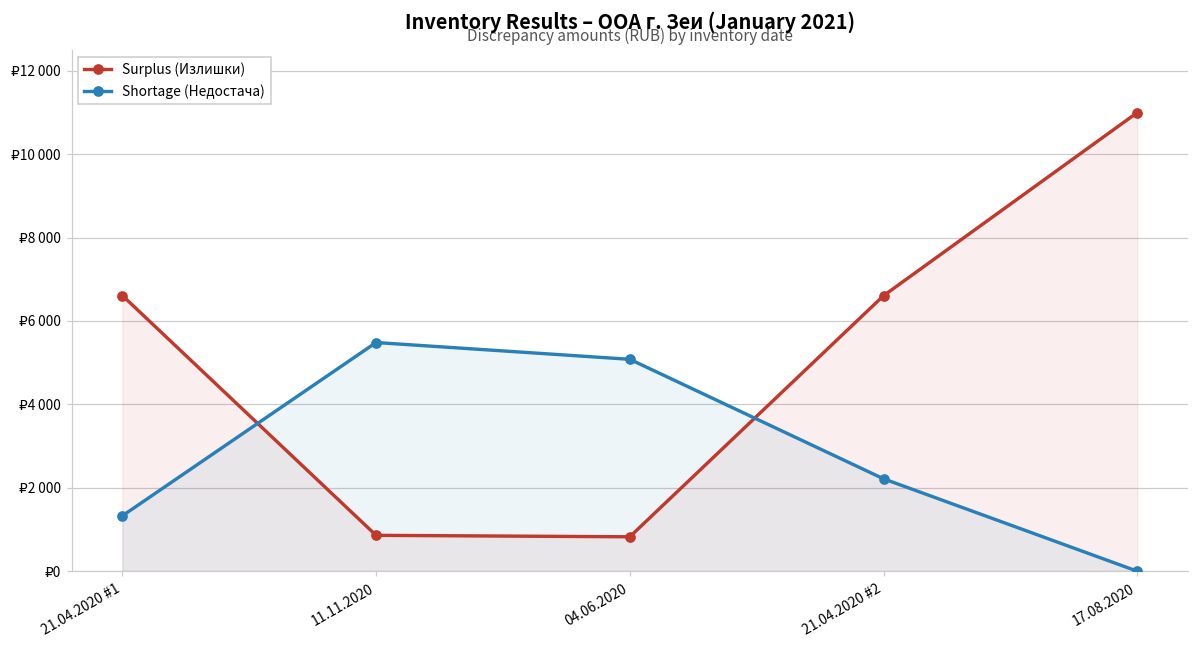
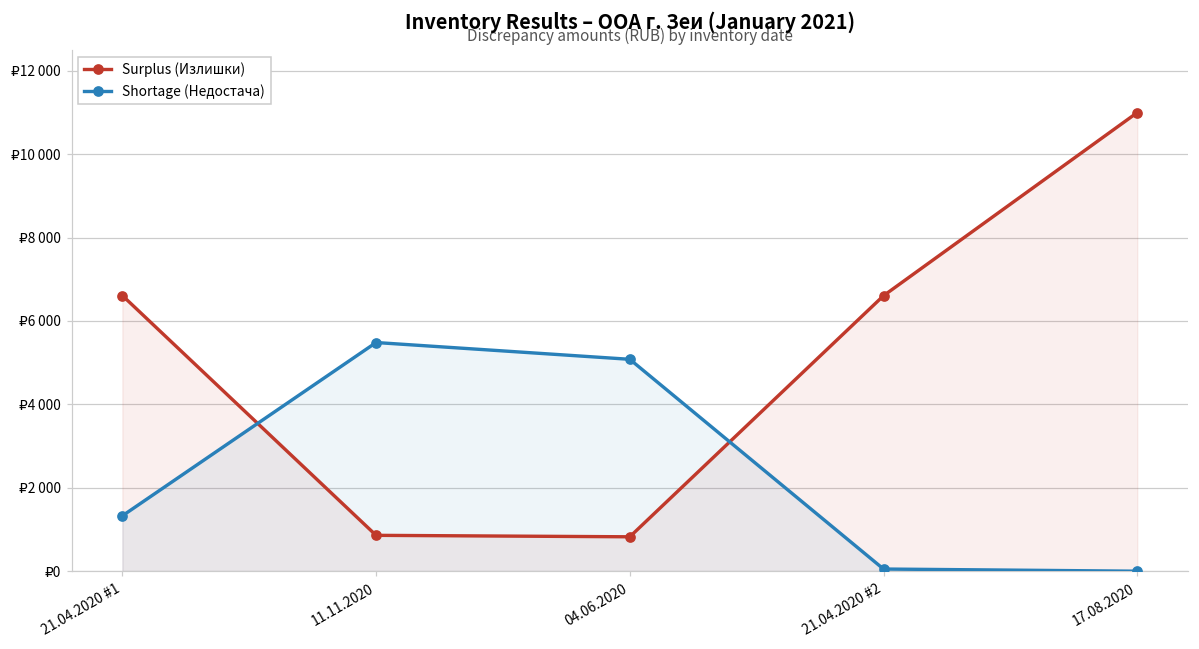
  {
    "Surplus (Излишки)": {
      "21.04.2020 #1": "₽6600",
      "11.11.2020": "₽900",
      "04.06.2020": "₽800",
      "21.04.2020 #2": "₽6600",
      "17.08.2020": "₽11000"
    },
    "Shortage (Недостача)": {
      "21.04.2020 #1": "₽1300",
      "11.11.2020": "₽5500",
      "04.06.2020": "₽5100",
-     "21.04.2020 #2": "₽2200",
+     "21.04.2020 #2": "₽100",
      "17.08.2020": "₽0"
    }
  }
